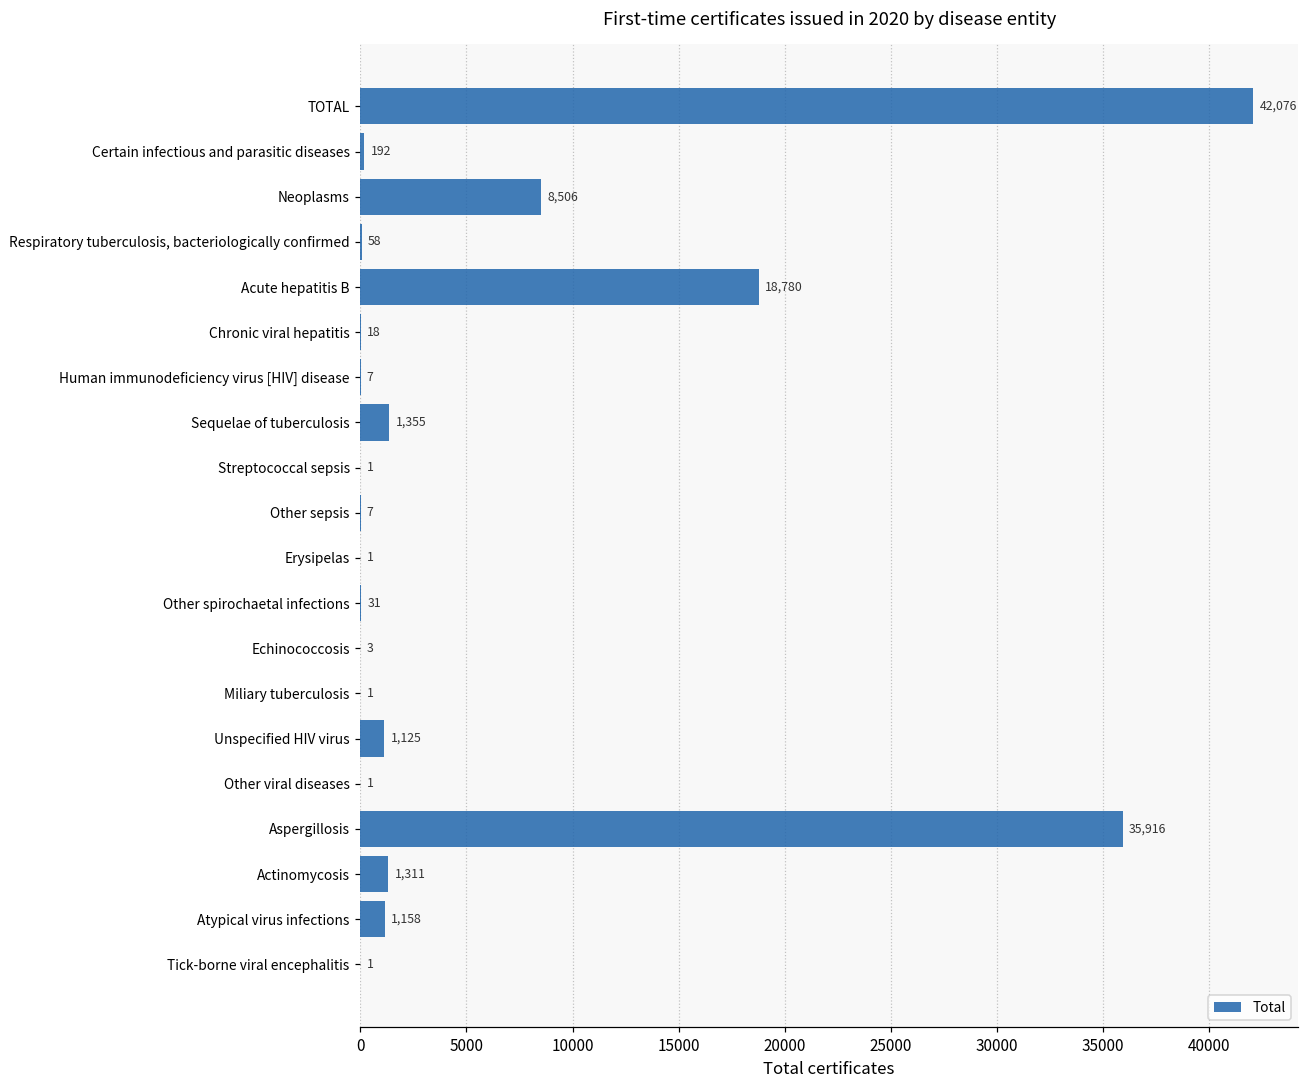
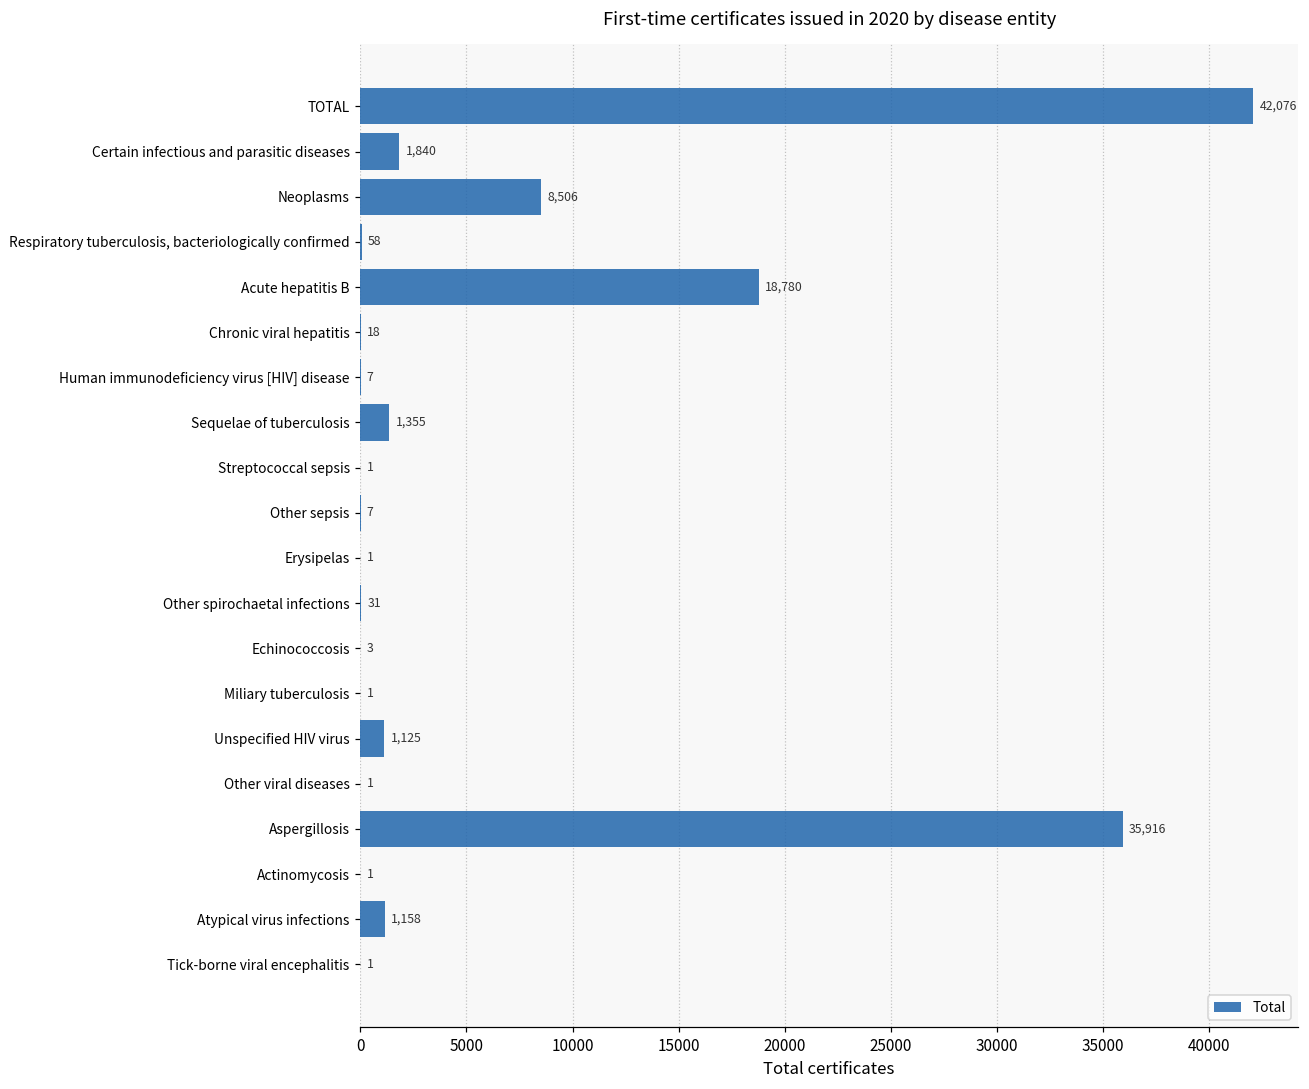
  {
    "TOTAL": "42,076",
-   "Certain infectious and parasitic diseases": "192",
+   "Certain infectious and parasitic diseases": "1,840",
    "Neoplasms": "8,506",
    "Respiratory tuberculosis, bacteriologically confirmed": "58",
    "Acute hepatitis B": "18,780",
    "Chronic viral hepatitis": "18",
    "Human immunodeficiency virus [HIV] disease": "7",
    "Sequelae of tuberculosis": "1,355",
    "Streptococcal sepsis": "1",
    "Other sepsis": "7",
    "Erysipelas": "1",
    "Other spirochaetal infections": "31",
    "Echinococcosis": "3",
    "Miliary tuberculosis": "1",
    "Unspecified HIV virus": "1,125",
    "Other viral diseases": "1",
    "Aspergillosis": "35,916",
-   "Actinomycosis": "1,311",
+   "Actinomycosis": "1",
    "Atypical virus infections": "1,158",
    "Tick-borne viral encephalitis": "1"
  }
